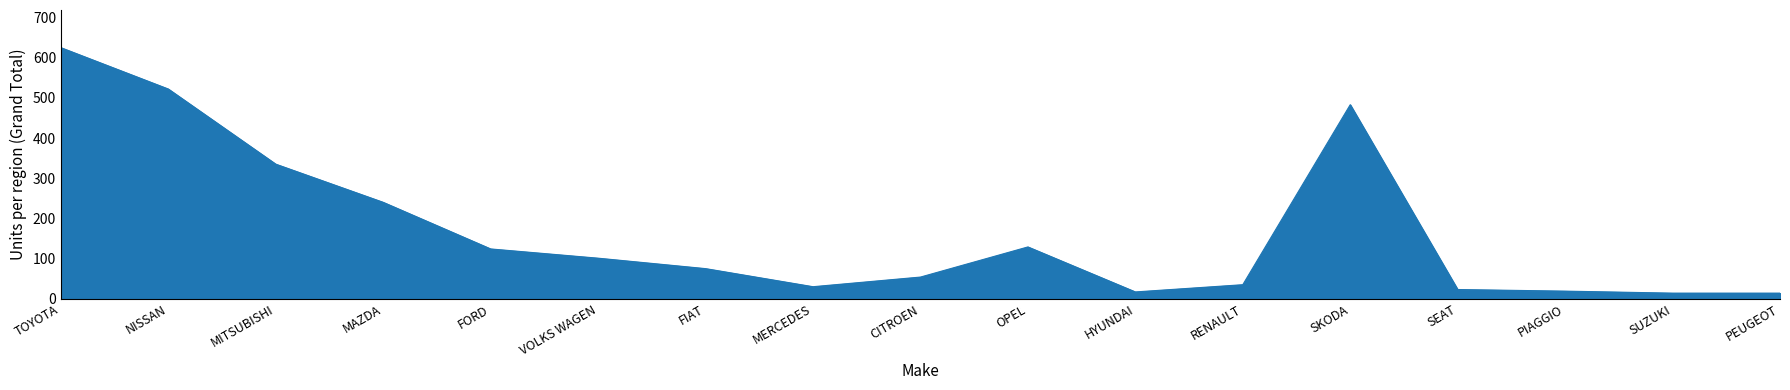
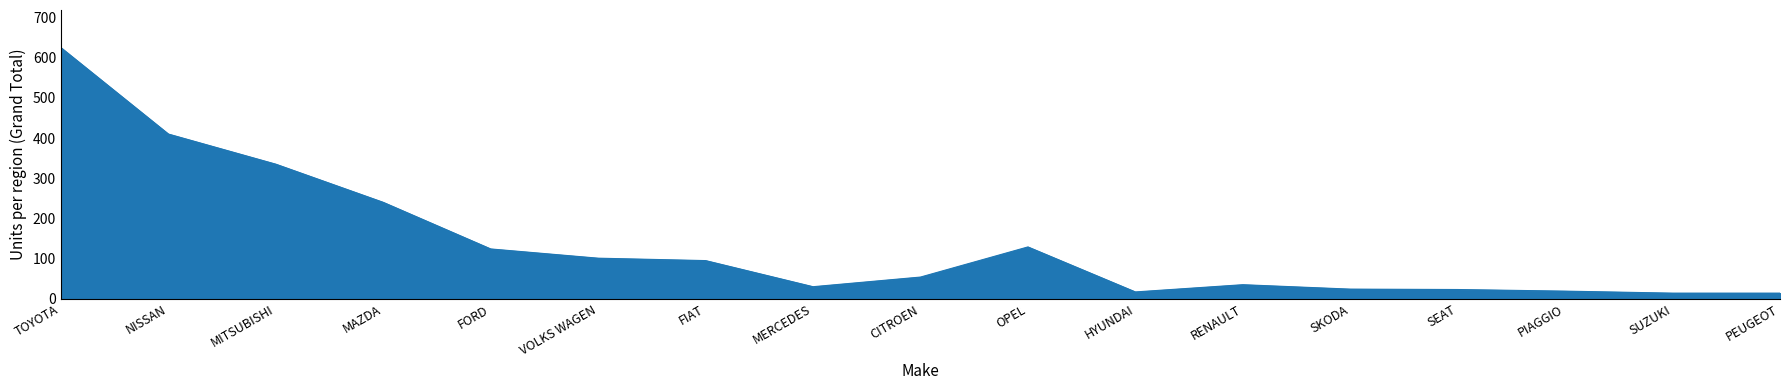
  {
    "TOYOTA": 630,
-   "NISSAN": 520,
+   "NISSAN": 410,
    "MITSUBISHI": 340,
    "MAZDA": 240,
    "FORD": 120,
    "VOLKS WAGEN": 100,
-   "FIAT": 80,
+   "FIAT": 100,
    "MERCEDES": 30,
    "CITROEN": 50,
    "OPEL": 130,
    "HYUNDAI": 20,
    "RENAULT": 40,
-   "SKODA": 480,
+   "SKODA": 20,
    "SEAT": 20,
    "PIAGGIO": 20,
    "SUZUKI": 10,
    "PEUGEOT": 10
  }
